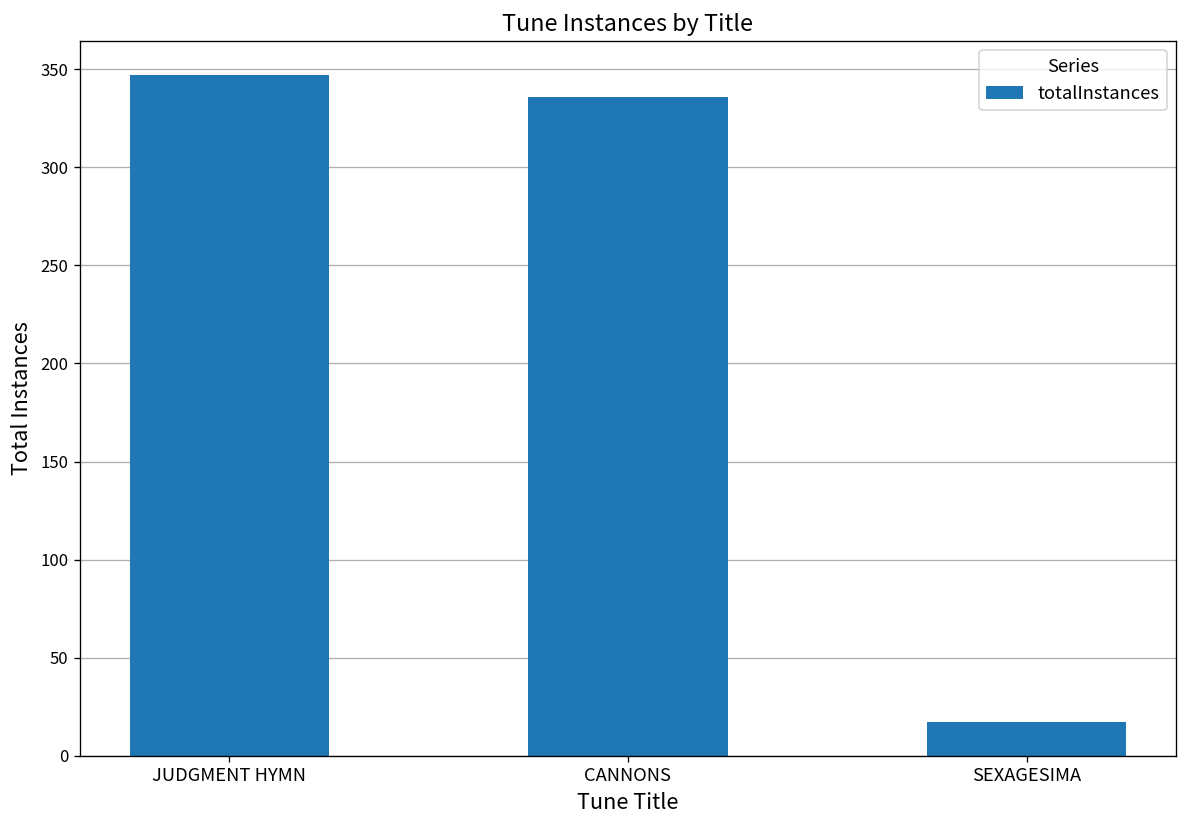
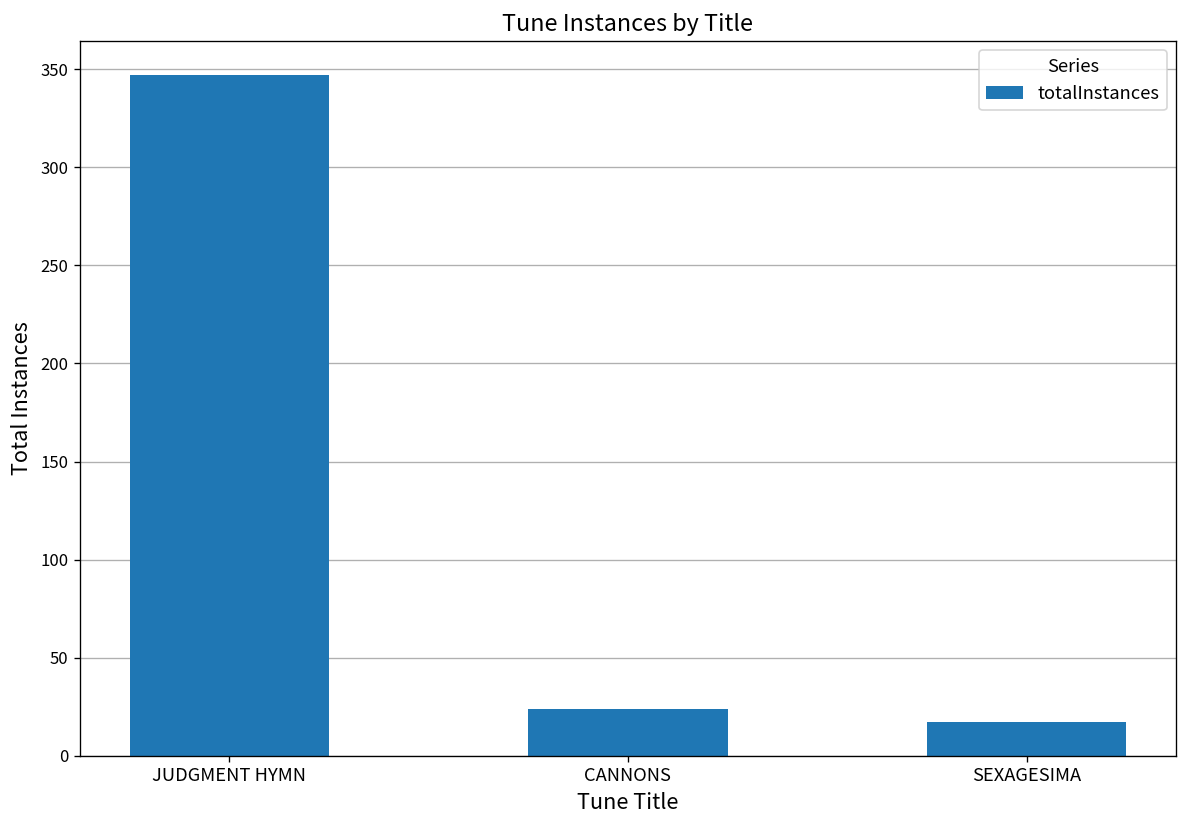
  {
    "JUDGMENT HYMN": 347,
-   "CANNONS": 336,
+   "CANNONS": 24,
    "SEXAGESIMA": 17
  }
